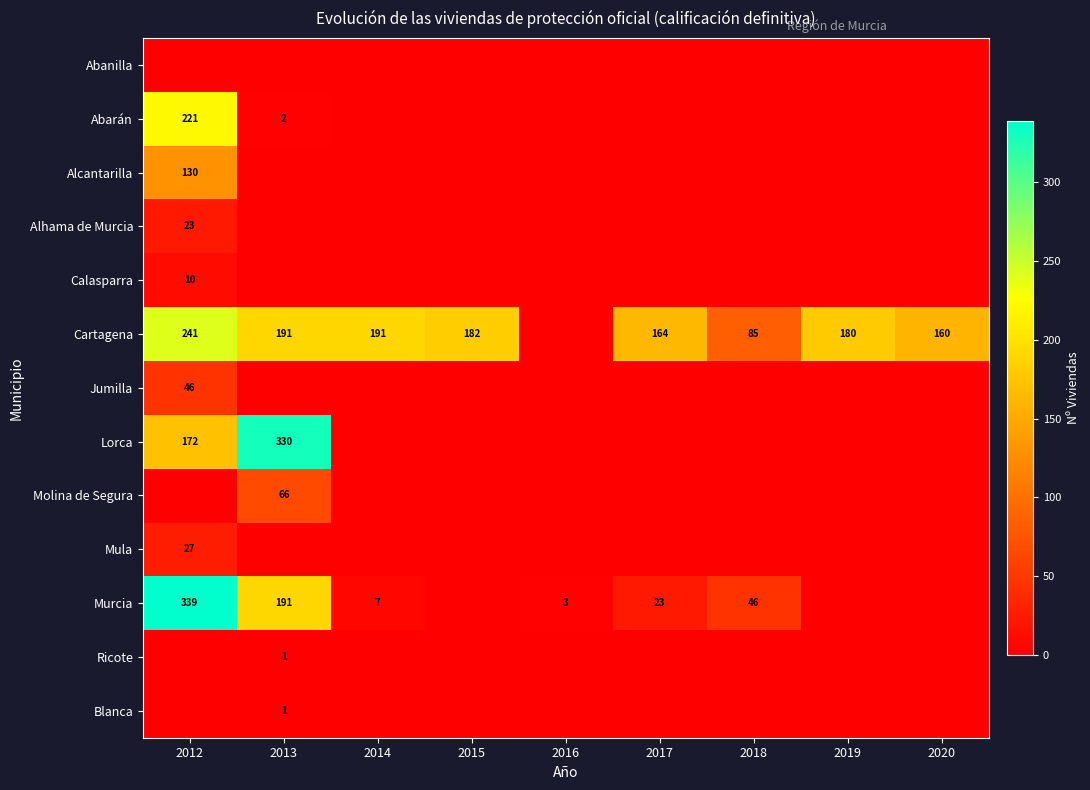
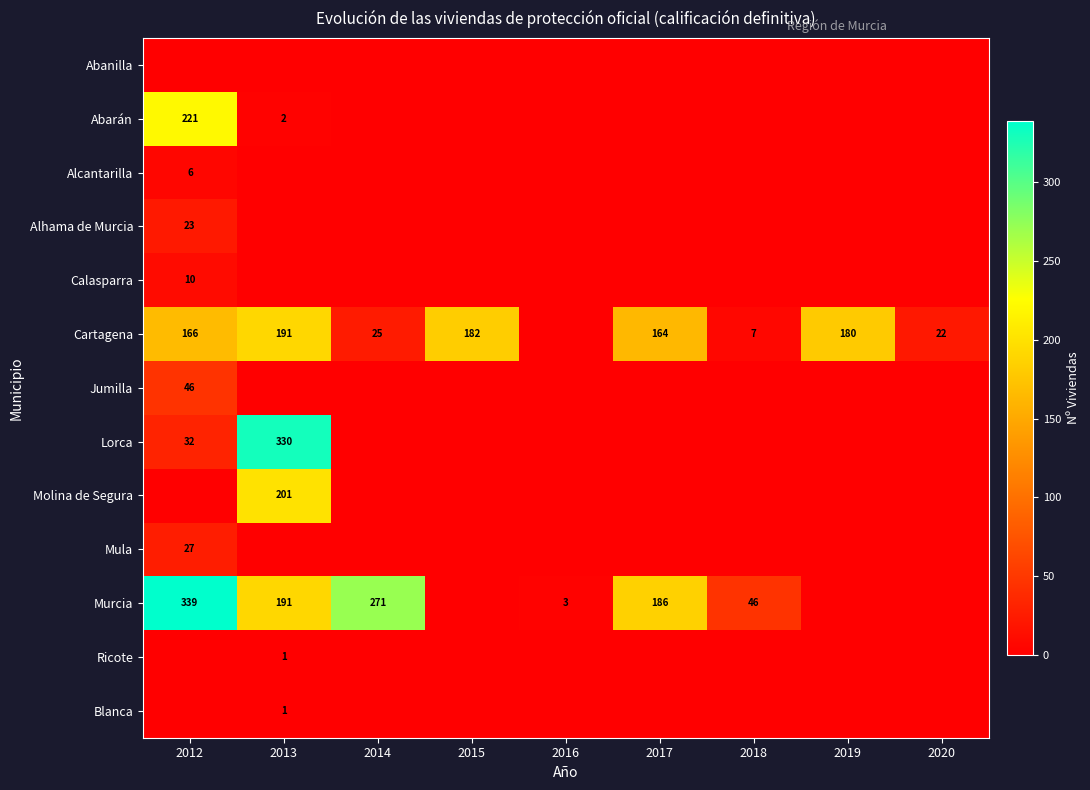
  {
    "Abarán": {
      "2012": 221,
      "2013": 2
    },
    "Alcantarilla": {
-     "2012": 130
+     "2012": 6
    },
    "Alhama de Murcia": {
      "2012": 23
    },
    "Calasparra": {
      "2012": 10
    },
    "Cartagena": {
-     "2012": 241,
+     "2012": 166,
      "2013": 191,
-     "2014": 191,
+     "2014": 25,
      "2015": 182,
      "2017": 164,
-     "2018": 85,
+     "2018": 7,
      "2019": 180,
-     "2020": 160
+     "2020": 22
    },
    "Jumilla": {
      "2012": 46
    },
    "Lorca": {
-     "2012": 172,
+     "2012": 32,
      "2013": 330
    },
    "Molina de Segura": {
-     "2013": 66
+     "2013": 201
    },
    "Mula": {
      "2012": 27
    },
    "Murcia": {
      "2012": 339,
      "2013": 191,
-     "2014": 7,
+     "2014": 271,
      "2016": 3,
-     "2017": 23,
+     "2017": 186,
      "2018": 46
    },
    "Ricote": {
      "2013": 1
    },
    "Blanca": {
      "2013": 1
    }
  }
